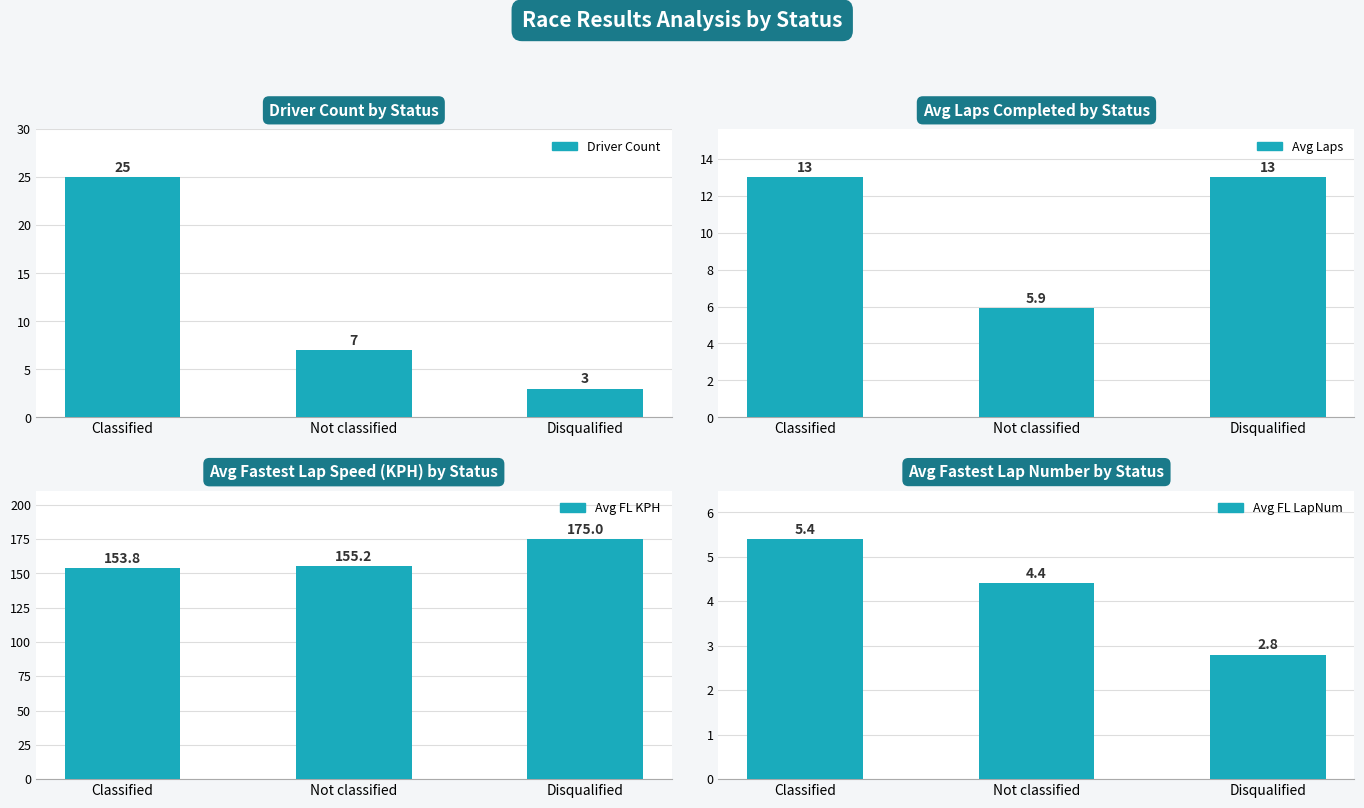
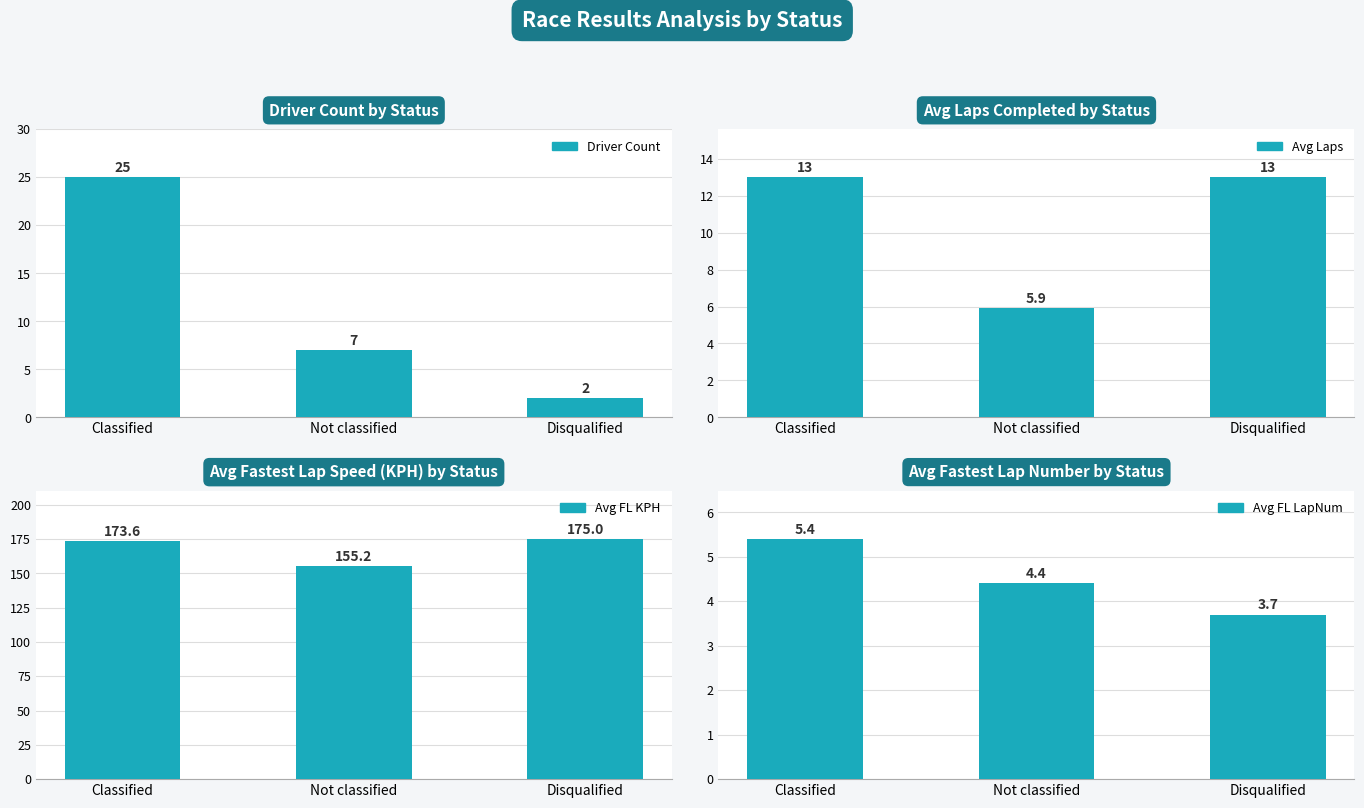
  {
    "Driver Count by Status": {
      "Classified": 25,
      "Not classified": 7,
-     "Disqualified": 3
+     "Disqualified": 2
    },
    "Avg Laps Completed by Status": {
      "Classified": 13,
      "Not classified": 5.9,
      "Disqualified": 13
    },
    "Avg Fastest Lap Speed (KPH) by Status": {
-     "Classified": 153.8,
+     "Classified": 173.6,
      "Not classified": 155.2,
      "Disqualified": 175.0
    },
    "Avg Fastest Lap Number by Status": {
      "Classified": 5.4,
      "Not classified": 4.4,
-     "Disqualified": 2.8
+     "Disqualified": 3.7
    }
  }
